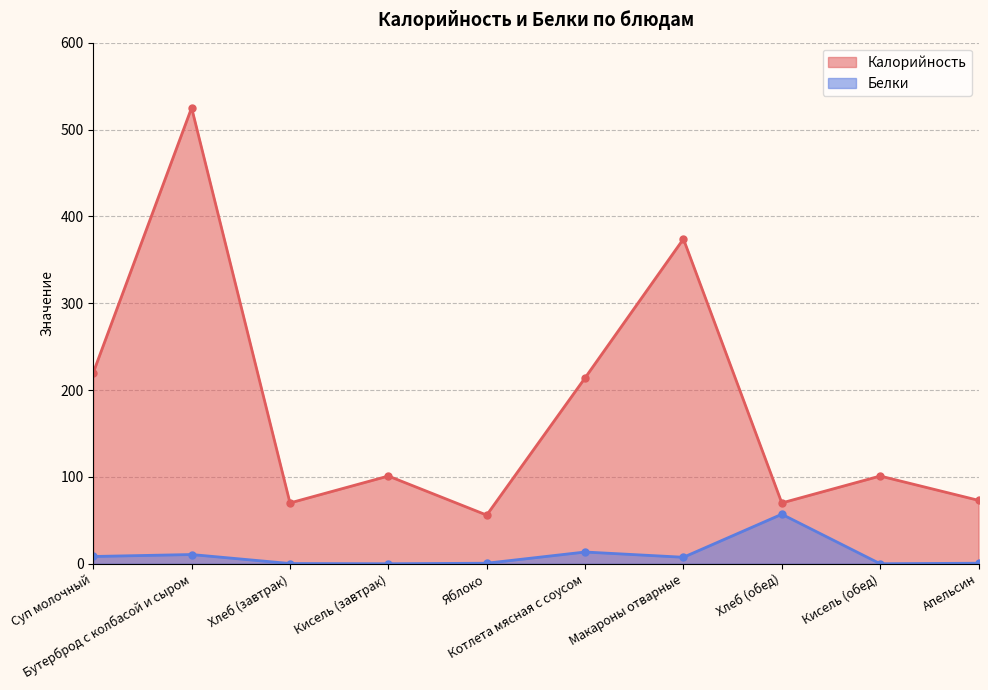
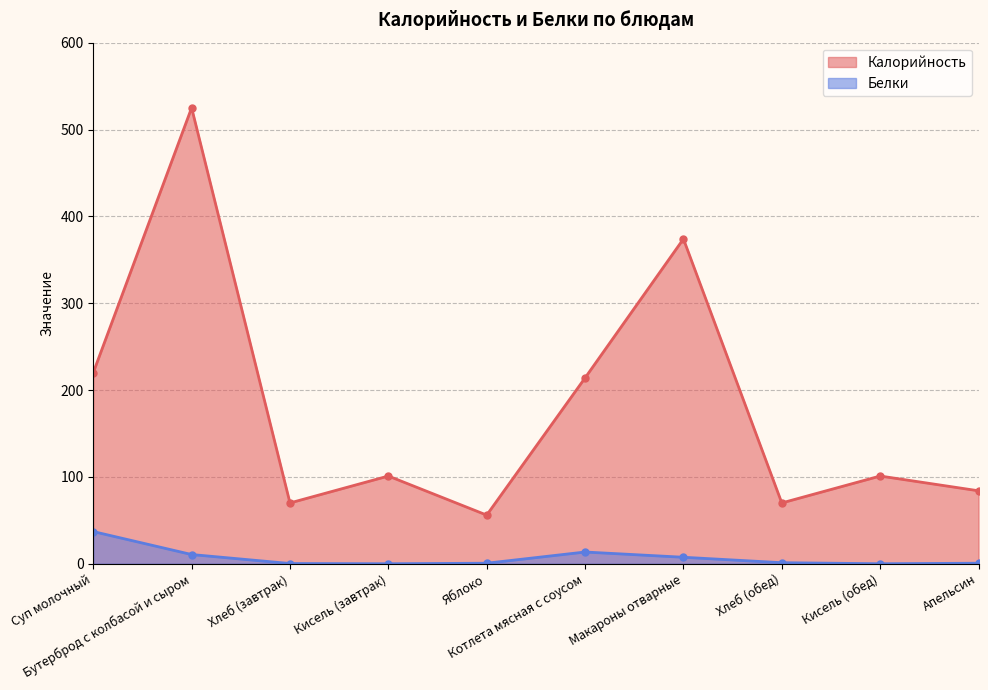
  {
    "Калорийность": {
      "Суп молочный": 220,
      "Бутерброд с колбасой и сыром": 530,
      "Хлеб (завтрак)": 70,
      "Кисель (завтрак)": 100,
      "Яблоко": 60,
      "Котлета мясная с соусом": 210,
      "Макароны отварные": 370,
      "Хлеб (обед)": 70,
      "Кисель (обед)": 100,
-     "Апельсин": 70
+     "Апельсин": 80
    },
    "Белки": {
-     "Суп молочный": 10,
+     "Суп молочный": 40,
      "Бутерброд с колбасой и сыром": 10,
      "Хлеб (завтрак)": 0,
      "Кисель (завтрак)": 0,
      "Яблоко": 0,
      "Котлета мясная с соусом": 10,
      "Макароны отварные": 10,
-     "Хлеб (обед)": 60,
+     "Хлеб (обед)": 0,
      "Кисель (обед)": 0,
      "Апельсин": 0
    }
  }
